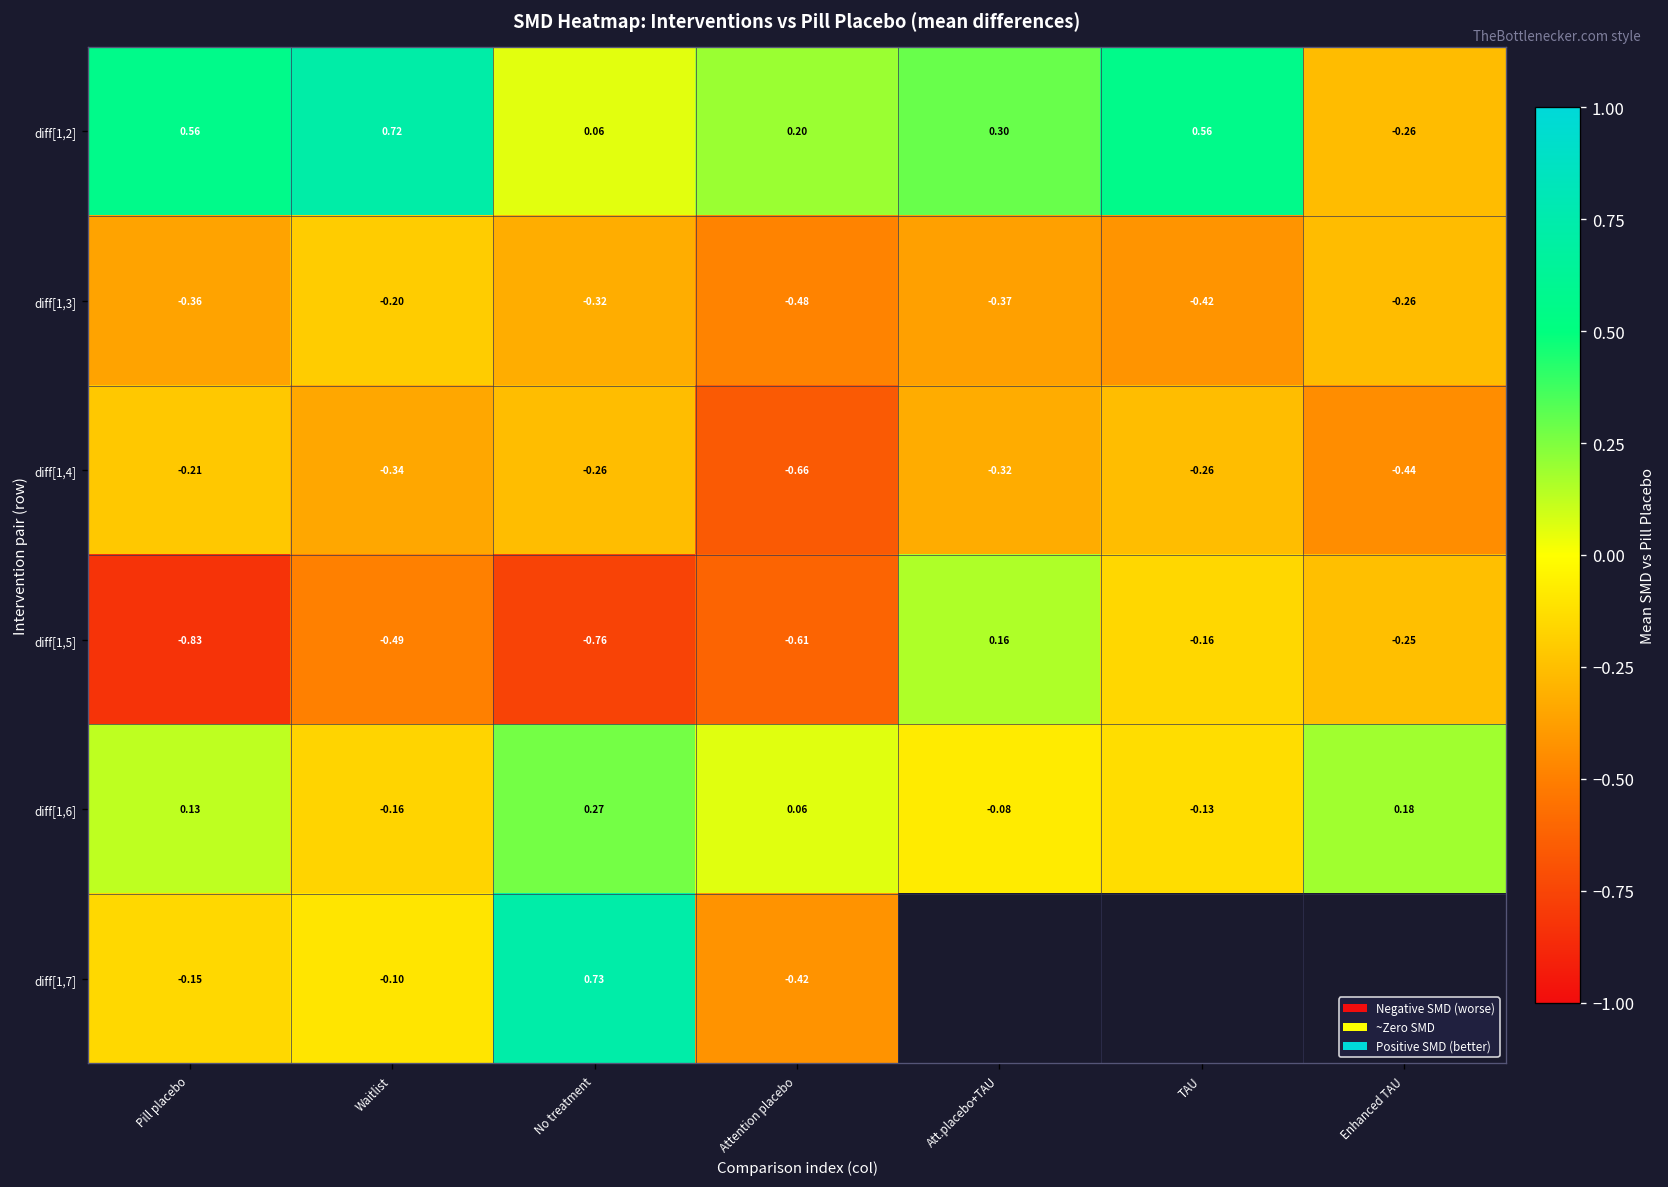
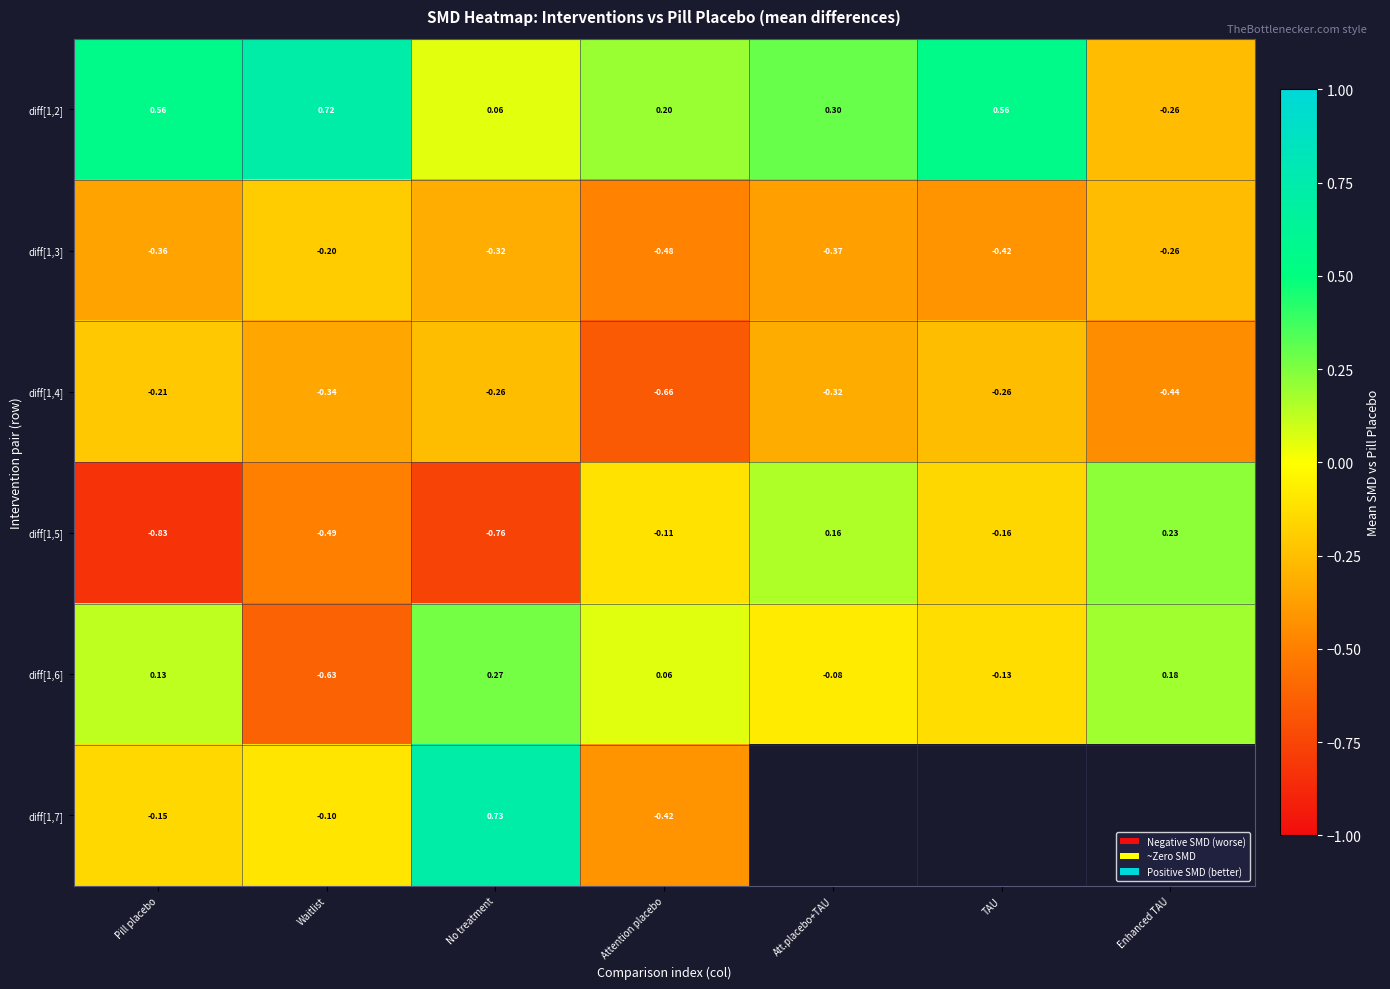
  {
    "diff[1,2]": {
      "Pill placebo": 0.56,
      "Waitlist": 0.72,
      "No treatment": 0.06,
      "Attention placebo": 0.20,
      "Att.placebo+TAU": 0.30,
      "TAU": 0.56,
      "Enhanced TAU": -0.26
    },
    "diff[1,3]": {
      "Pill placebo": -0.36,
      "Waitlist": -0.20,
      "No treatment": -0.32,
      "Attention placebo": -0.48,
      "Att.placebo+TAU": -0.37,
      "TAU": -0.42,
      "Enhanced TAU": -0.26
    },
    "diff[1,4]": {
      "Pill placebo": -0.21,
      "Waitlist": -0.34,
      "No treatment": -0.26,
      "Attention placebo": -0.66,
      "Att.placebo+TAU": -0.32,
      "TAU": -0.26,
      "Enhanced TAU": -0.44
    },
    "diff[1,5]": {
      "Pill placebo": -0.83,
      "Waitlist": -0.49,
      "No treatment": -0.76,
-     "Attention placebo": -0.61,
+     "Attention placebo": -0.11,
      "Att.placebo+TAU": 0.16,
      "TAU": -0.16,
-     "Enhanced TAU": -0.25
+     "Enhanced TAU": 0.23
    },
    "diff[1,6]": {
      "Pill placebo": 0.13,
-     "Waitlist": -0.16,
+     "Waitlist": -0.63,
      "No treatment": 0.27,
      "Attention placebo": 0.06,
      "Att.placebo+TAU": -0.08,
      "TAU": -0.13,
      "Enhanced TAU": 0.18
    },
    "diff[1,7]": {
      "Pill placebo": -0.15,
      "Waitlist": -0.10,
      "No treatment": 0.73,
      "Attention placebo": -0.42
    }
  }
